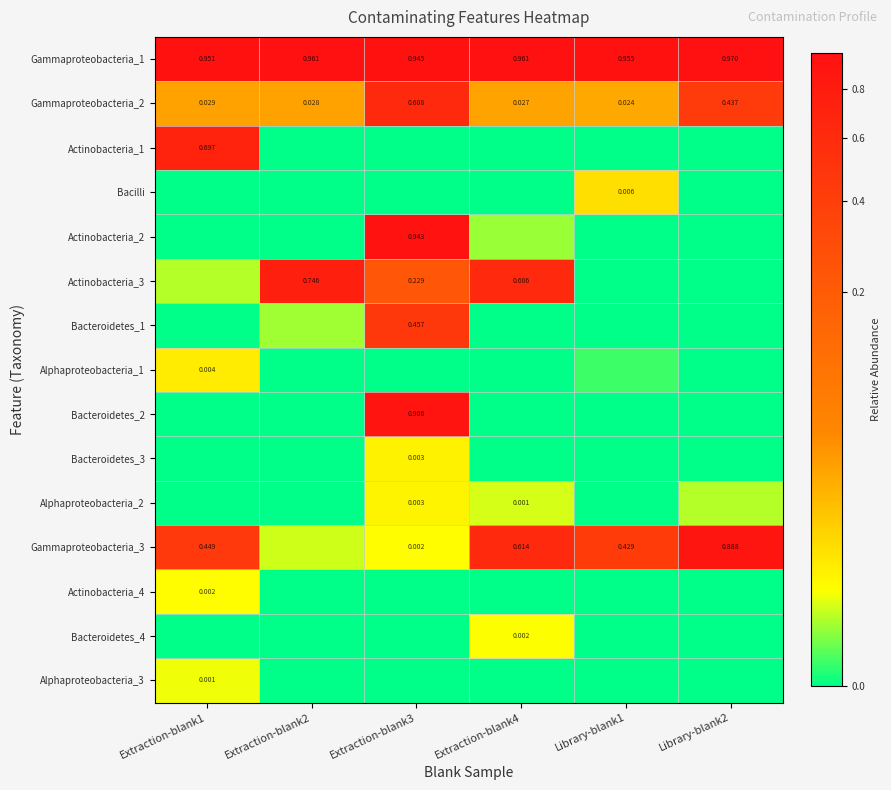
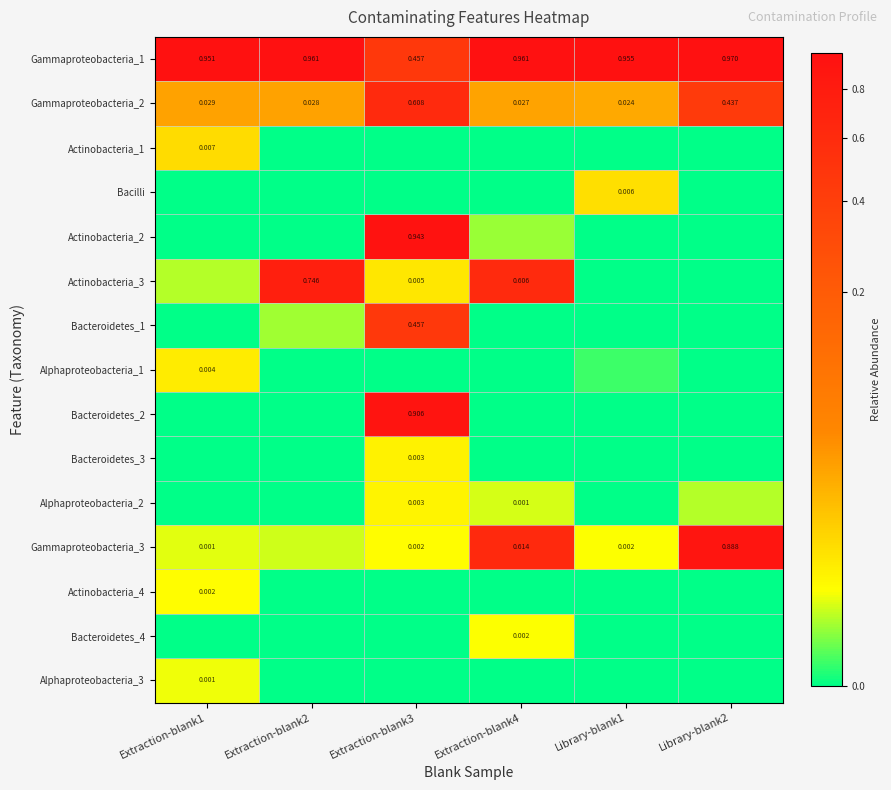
  {
    "Gammaproteobacteria_1": {
      "Extraction-blank1": 0.951,
      "Extraction-blank2": 0.961,
-     "Extraction-blank3": 0.945,
+     "Extraction-blank3": 0.457,
      "Extraction-blank4": 0.961,
      "Library-blank1": 0.955,
      "Library-blank2": 0.970
    },
    "Gammaproteobacteria_2": {
      "Extraction-blank1": 0.029,
      "Extraction-blank2": 0.028,
      "Extraction-blank3": 0.608,
      "Extraction-blank4": 0.027,
      "Library-blank1": 0.024,
      "Library-blank2": 0.437
    },
    "Actinobacteria_1": {
-     "Extraction-blank1": 0.697
+     "Extraction-blank1": 0.007
    },
    "Bacilli": {
      "Library-blank1": 0.006
    },
    "Actinobacteria_2": {
      "Extraction-blank3": 0.943
    },
    "Actinobacteria_3": {
      "Extraction-blank2": 0.746,
-     "Extraction-blank3": 0.229,
+     "Extraction-blank3": 0.005,
      "Extraction-blank4": 0.606
    },
    "Bacteroidetes_1": {
      "Extraction-blank3": 0.457
    },
    "Alphaproteobacteria_1": {
      "Extraction-blank1": 0.004
    },
    "Bacteroidetes_2": {
      "Extraction-blank3": 0.906
    },
    "Bacteroidetes_3": {
      "Extraction-blank3": 0.003
    },
    "Alphaproteobacteria_2": {
      "Extraction-blank3": 0.003,
      "Extraction-blank4": 0.001
    },
    "Gammaproteobacteria_3": {
-     "Extraction-blank1": 0.449,
+     "Extraction-blank1": 0.001,
      "Extraction-blank3": 0.002,
      "Extraction-blank4": 0.614,
-     "Library-blank1": 0.429,
+     "Library-blank1": 0.002,
      "Library-blank2": 0.888
    },
    "Actinobacteria_4": {
      "Extraction-blank1": 0.002
    },
    "Bacteroidetes_4": {
      "Extraction-blank4": 0.002
    },
    "Alphaproteobacteria_3": {
      "Extraction-blank1": 0.001
    }
  }
